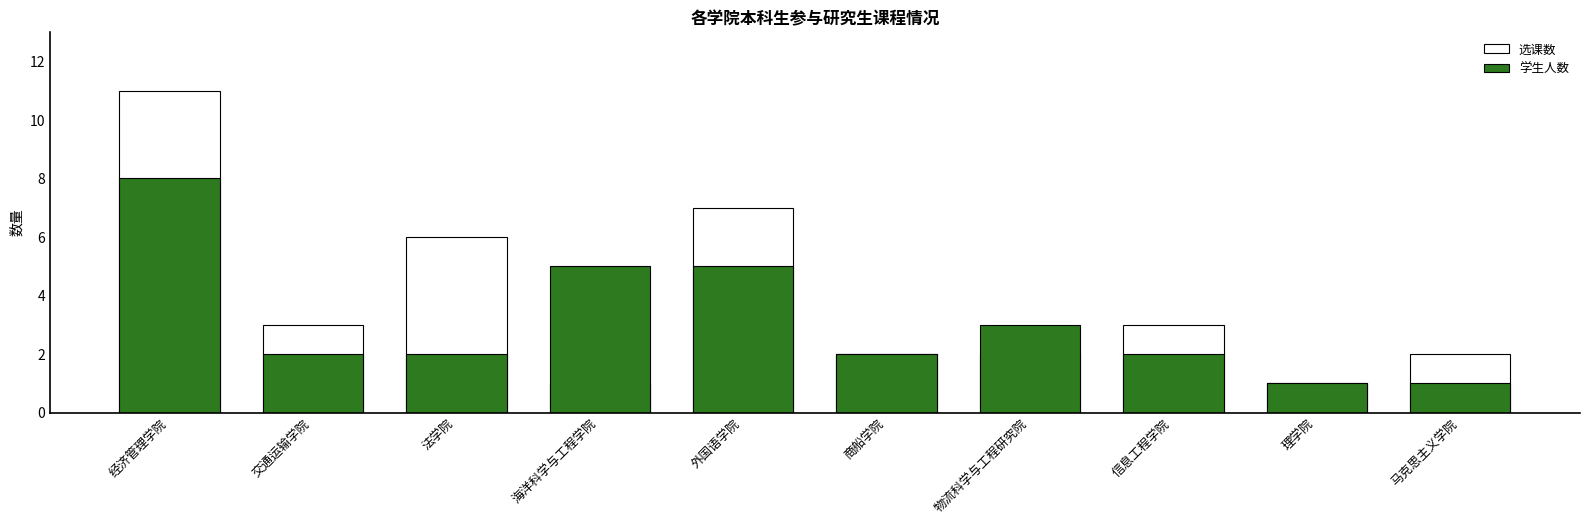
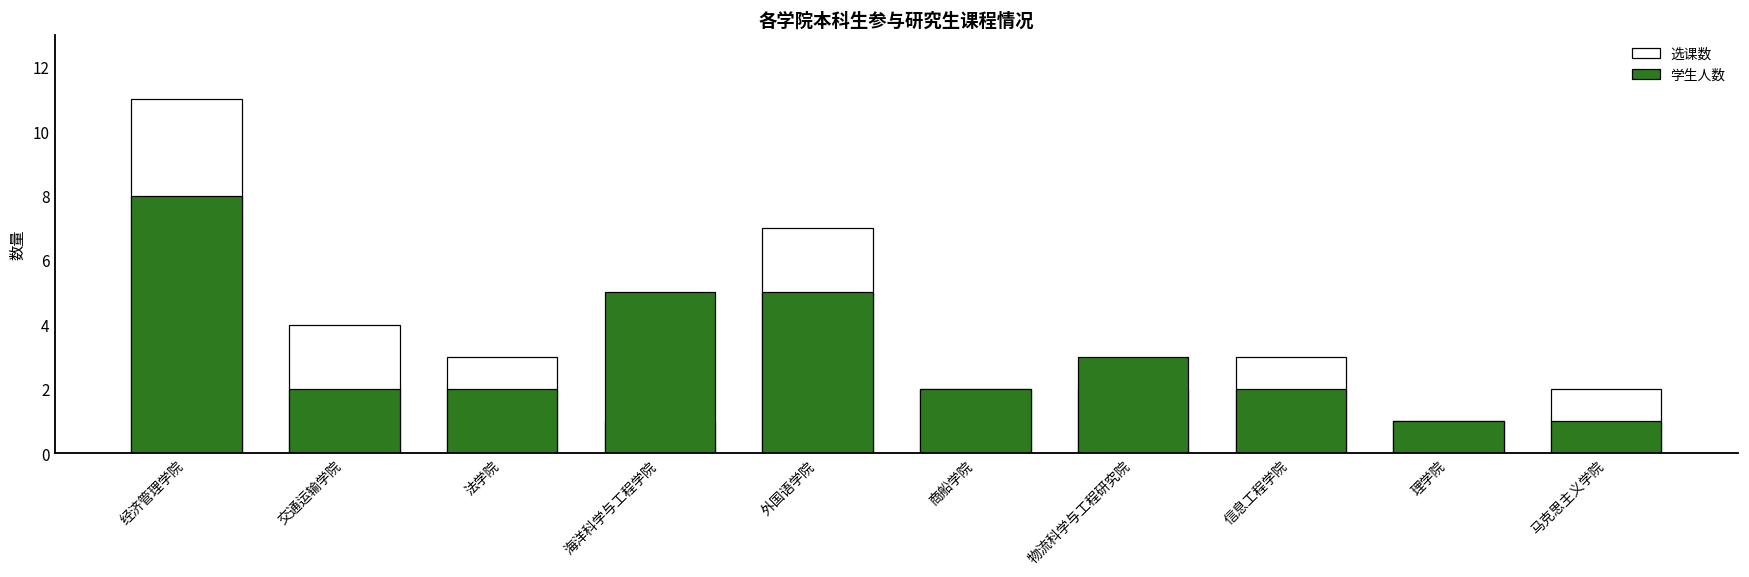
  {
    "选课数": {
      "经济管理学院": 11,
-     "交通运输学院": 3,
-     "法学院": 6,
+     "交通运输学院": 4,
+     "法学院": 3,
      "外国语学院": 7,
      "商船学院": 2,
      "信息工程学院": 3,
      "理学院": 1,
      "马克思主义学院": 2
    },
    "学生人数": {
      "海洋科学与工程学院": 5,
      "商船学院": 2,
      "物流科学与工程研究院": 3,
      "理学院": 1
    }
  }
